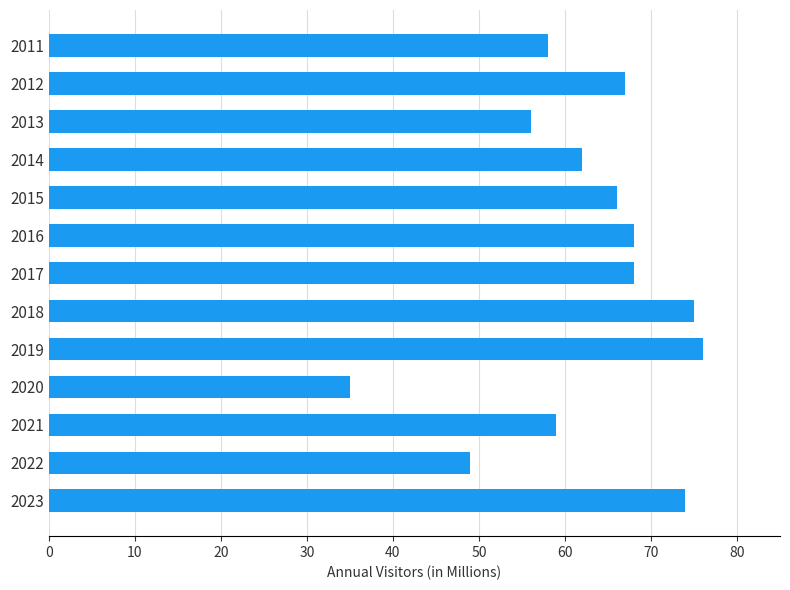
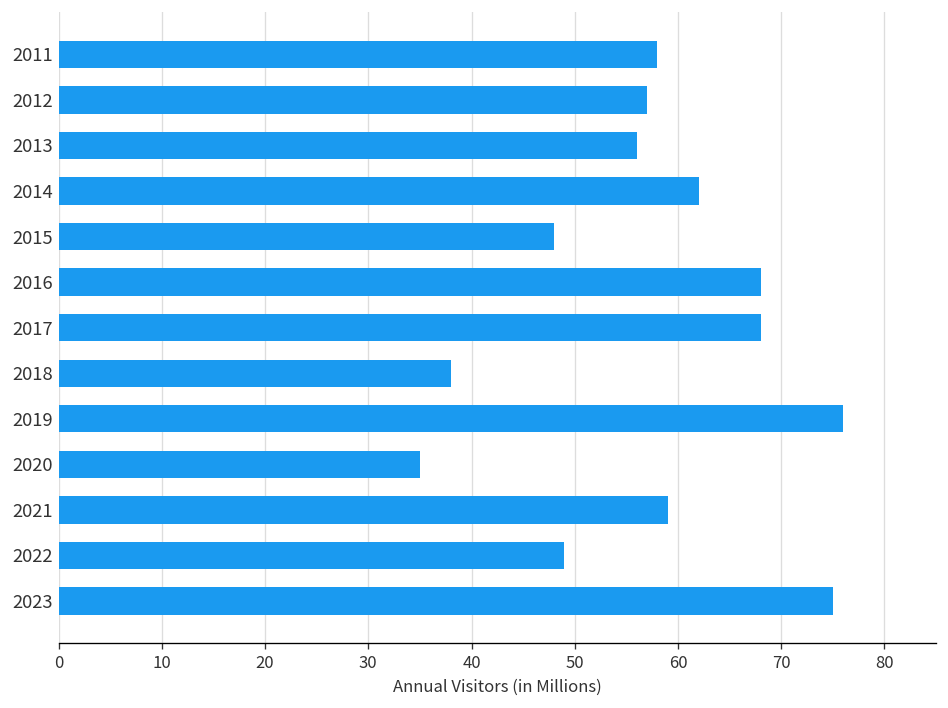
  {
    "2011": 58,
-   "2012": 67,
+   "2012": 57,
    "2013": 56,
    "2014": 62,
-   "2015": 66,
+   "2015": 48,
    "2016": 68,
    "2017": 68,
-   "2018": 75,
+   "2018": 38,
    "2019": 76,
    "2020": 35,
    "2021": 59,
    "2022": 49,
-   "2023": 74
+   "2023": 75
  }
